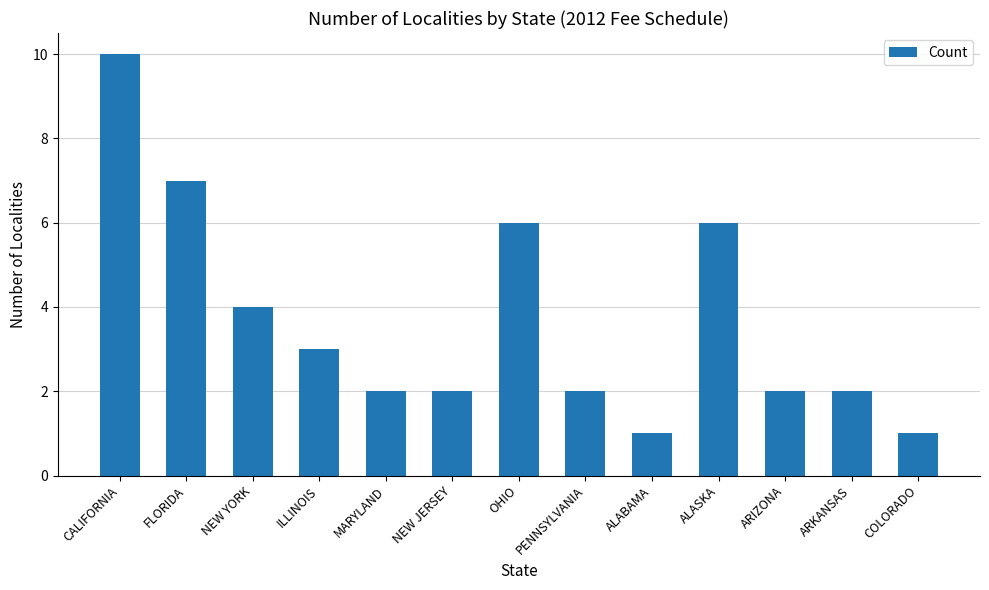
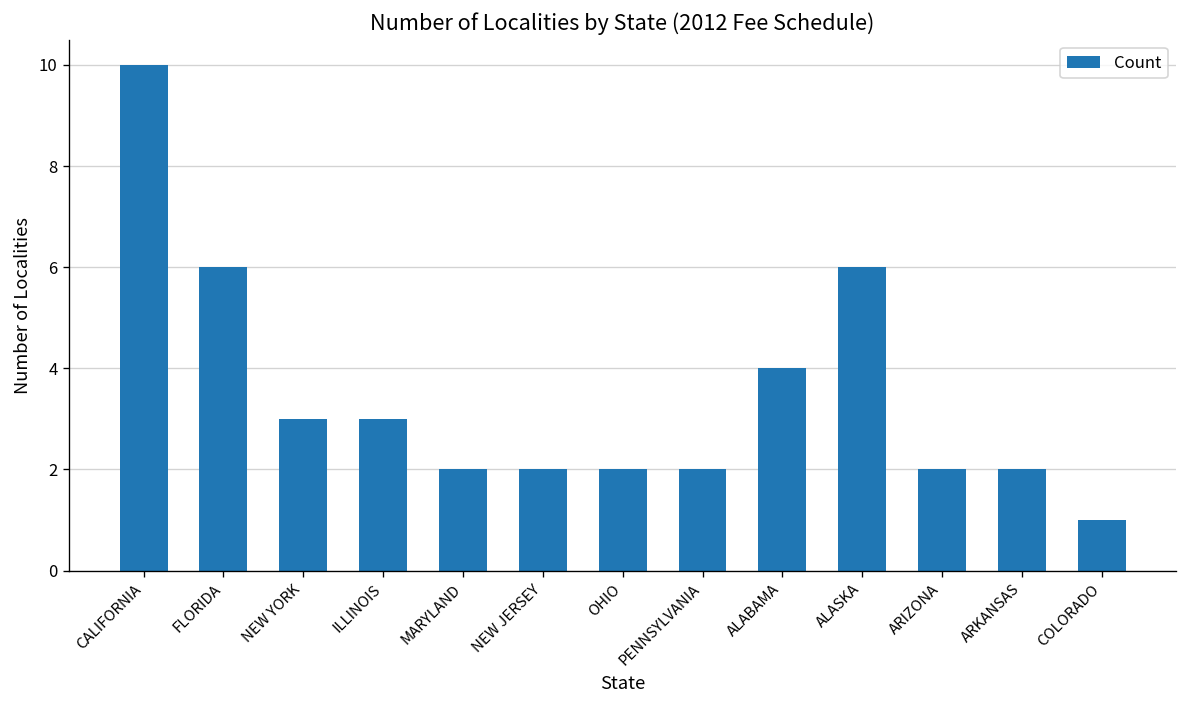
  {
    "CALIFORNIA": 10,
-   "FLORIDA": 7,
-   "NEW YORK": 4,
+   "FLORIDA": 6,
+   "NEW YORK": 3,
    "ILLINOIS": 3,
    "MARYLAND": 2,
    "NEW JERSEY": 2,
-   "OHIO": 6,
+   "OHIO": 2,
    "PENNSYLVANIA": 2,
-   "ALABAMA": 1,
+   "ALABAMA": 4,
    "ALASKA": 6,
    "ARIZONA": 2,
    "ARKANSAS": 2,
    "COLORADO": 1
  }
